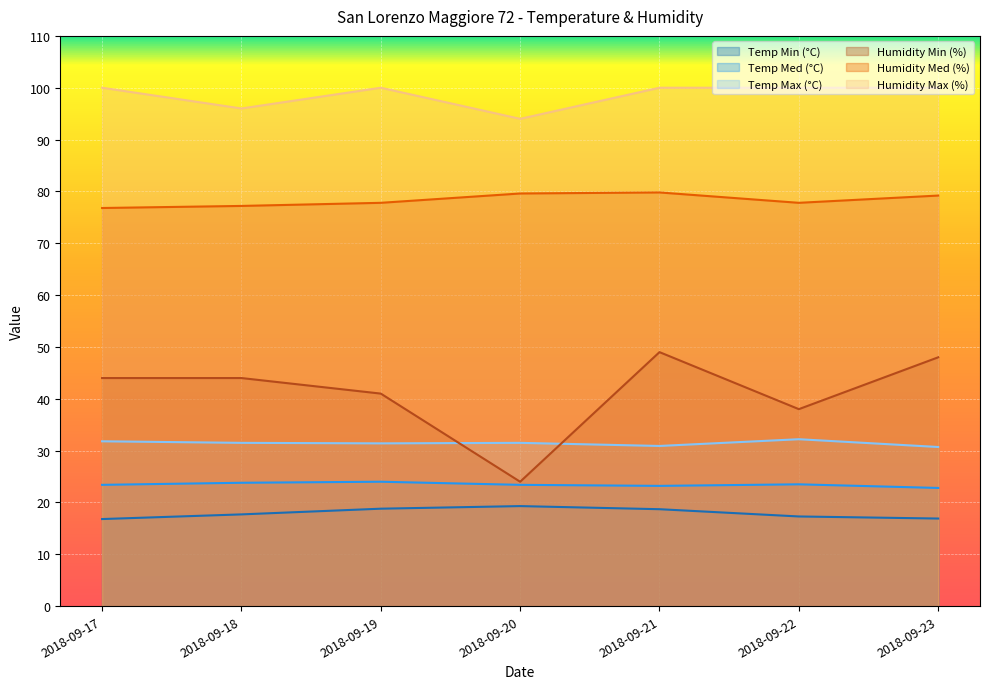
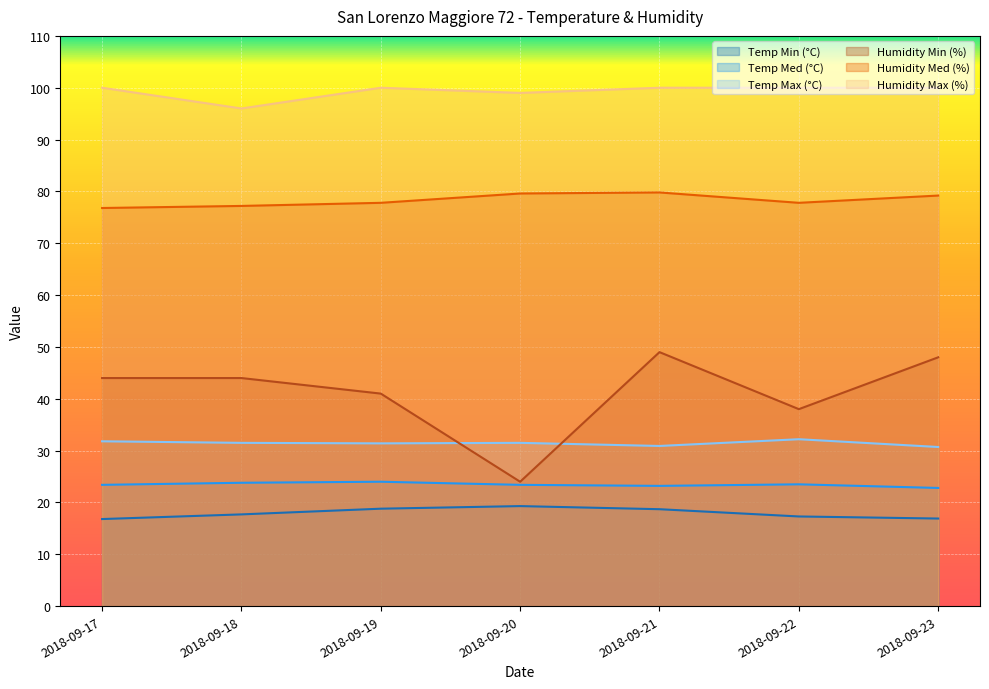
  {
    "Humidity Max (%)": {
      "2018-09-17": 100,
      "2018-09-18": 96,
      "2018-09-19": 100,
-     "2018-09-20": 94,
+     "2018-09-20": 99,
      "2018-09-21": 100
    }
  }
